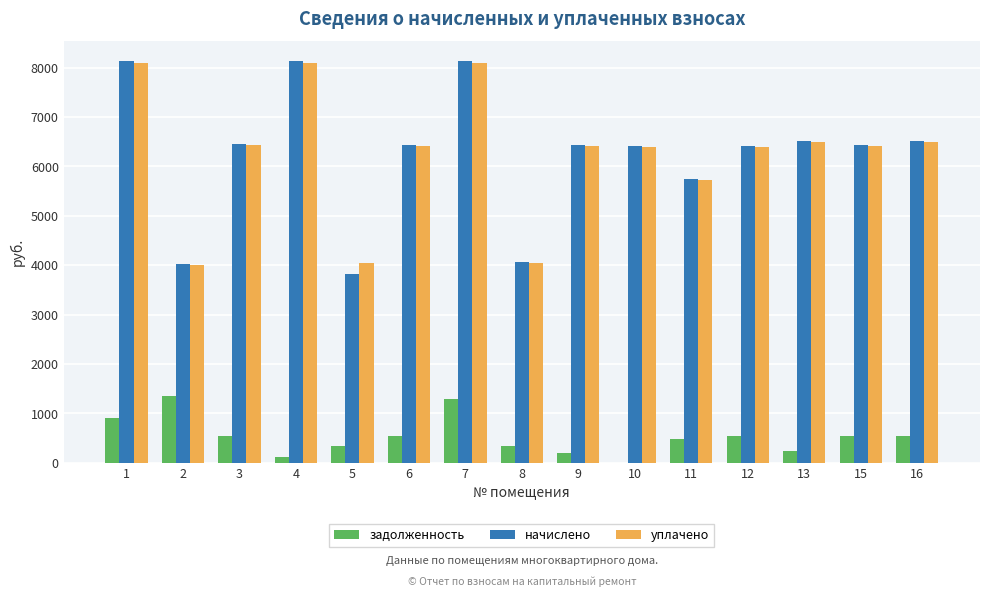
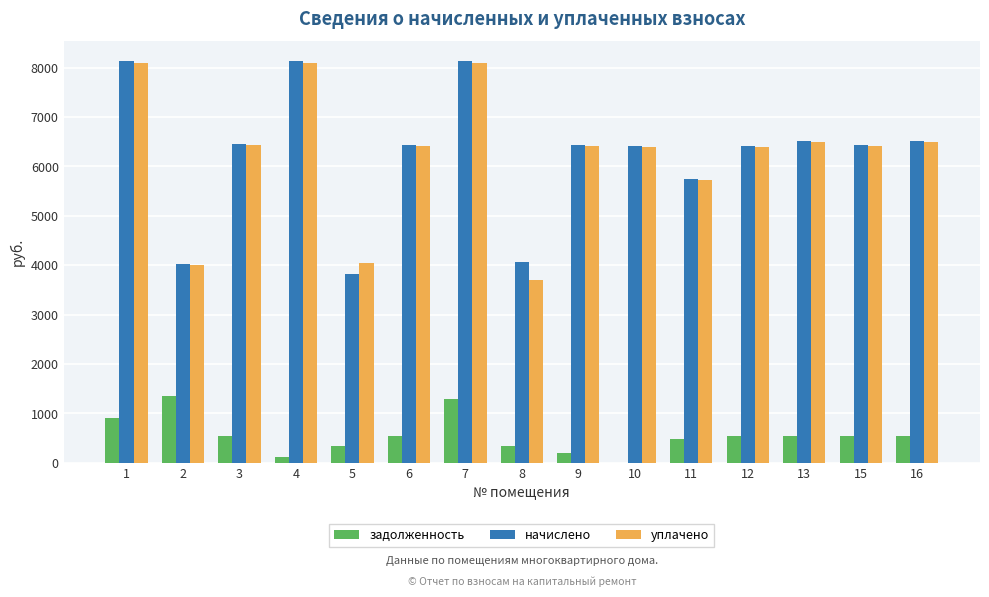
  {
    "задолженность": {
      "1": 900,
      "2": 1300,
      "3": 500,
      "4": 100,
      "5": 300,
      "6": 500,
      "7": 1300,
      "8": 300,
      "9": 200,
      "10": 0,
      "11": 500,
      "12": 500,
-     "13": 200,
+     "13": 500,
      "15": 500,
      "16": 500
    },
    "начислено": {
      "1": 8100,
      "2": 4000,
      "3": 6500,
      "4": 8100,
      "5": 3800,
      "6": 6400,
      "7": 8100,
      "8": 4100,
      "9": 6400,
      "10": 6400,
      "11": 5700,
      "12": 6400,
      "13": 6500,
      "15": 6400,
      "16": 6500
    },
    "уплачено": {
      "1": 8100,
      "2": 4000,
      "3": 6400,
      "4": 8100,
      "5": 4100,
      "6": 6400,
      "7": 8100,
-     "8": 4100,
+     "8": 3700,
      "9": 6400,
      "10": 6400,
      "11": 5700,
      "12": 6400,
      "13": 6500,
      "15": 6400,
      "16": 6500
    }
  }
